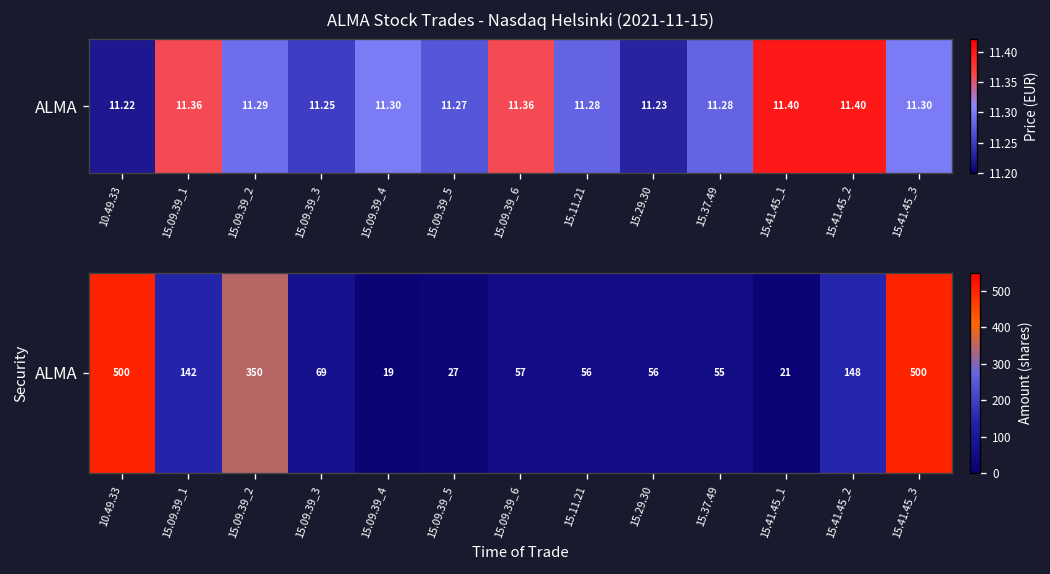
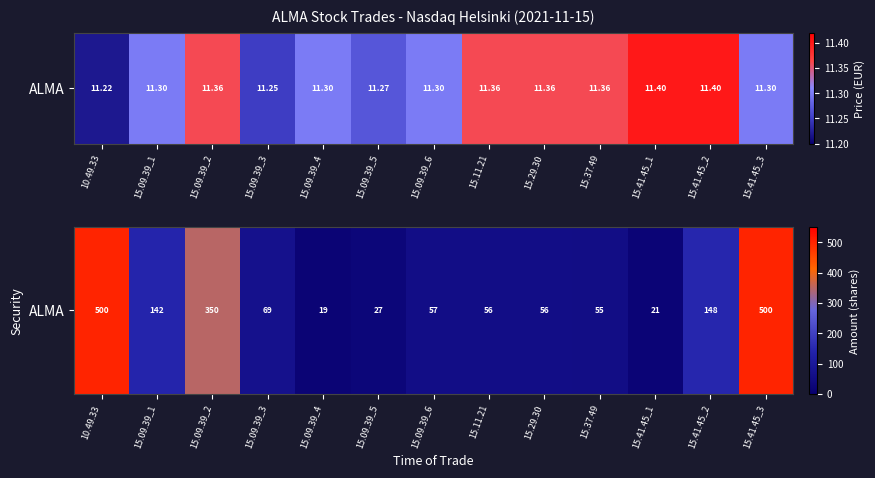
  {
    "ALMA Stock Trades - Nasdaq Helsinki (2021-11-15)": {
      "ALMA": {
        "10.49.33": 11.22,
-       "15.09.39_1": 11.36,
-       "15.09.39_2": 11.29,
+       "15.09.39_1": 11.30,
+       "15.09.39_2": 11.36,
        "15.09.39_3": 11.25,
        "15.09.39_4": 11.30,
        "15.09.39_5": 11.27,
-       "15.09.39_6": 11.36,
-       "15.11.21": 11.28,
-       "15.29.30": 11.23,
-       "15.37.49": 11.28,
+       "15.09.39_6": 11.30,
+       "15.11.21": 11.36,
+       "15.29.30": 11.36,
+       "15.37.49": 11.36,
        "15.41.45_1": 11.40,
        "15.41.45_2": 11.40,
        "15.41.45_3": 11.30
      }
    }
  }
